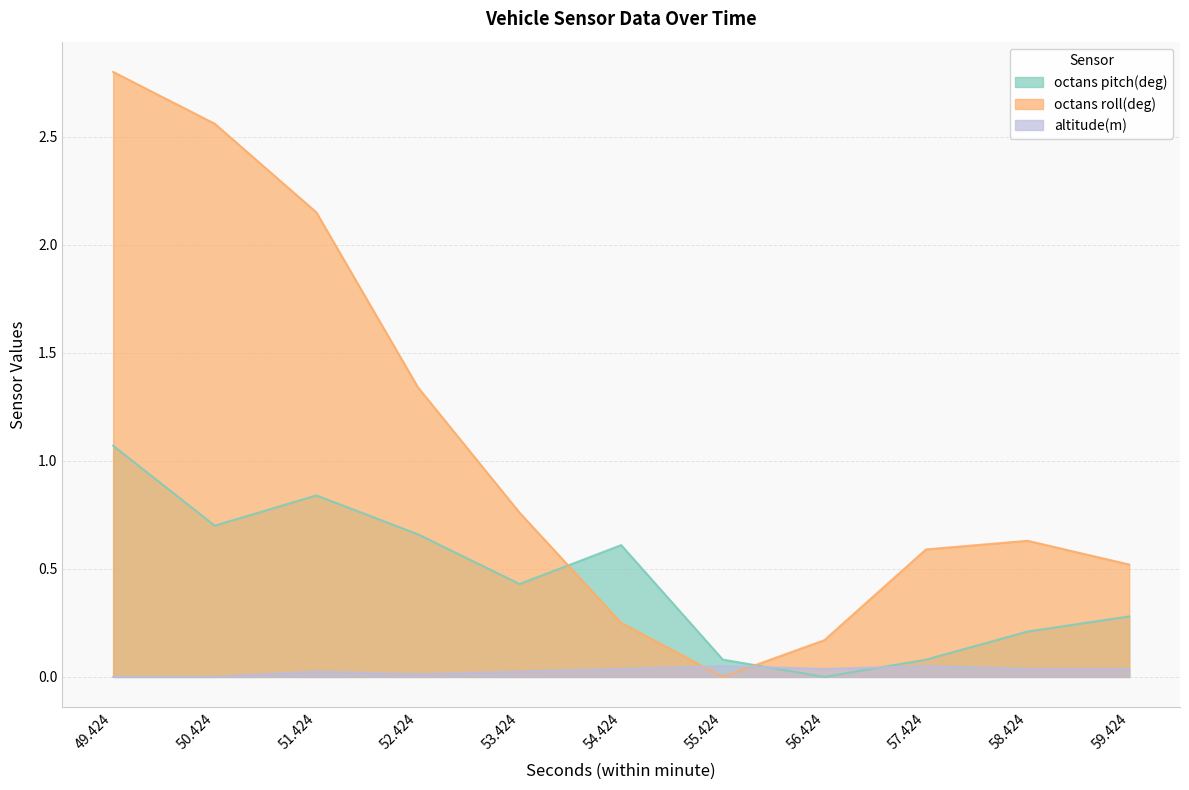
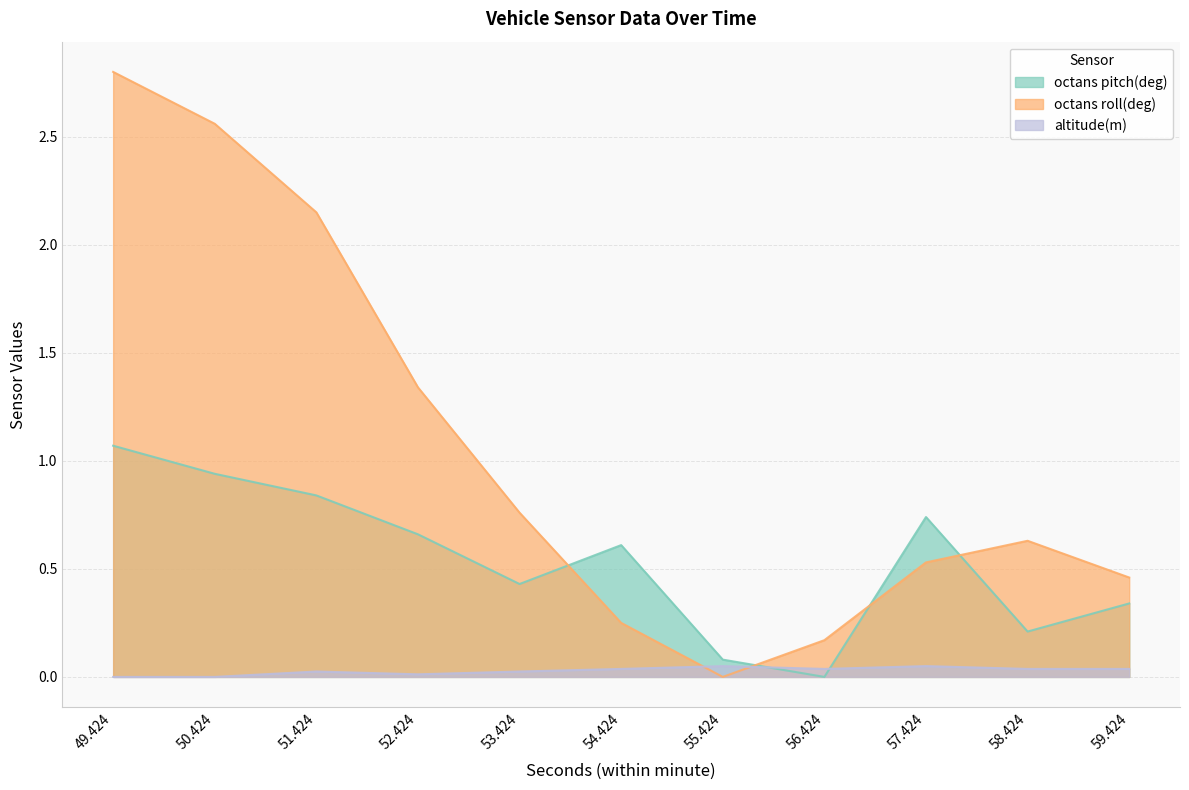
  {
    "octans pitch(deg)": {
      "49.424": 1.07,
-     "50.424": 0.70,
+     "50.424": 0.94,
      "51.424": 0.84,
      "52.424": 0.66,
      "53.424": 0.43,
      "54.424": 0.61,
      "55.424": 0.08,
      "56.424": 0.00,
-     "57.424": 0.08,
+     "57.424": 0.74,
      "58.424": 0.21,
-     "59.424": 0.28
+     "59.424": 0.34
    },
    "octans roll(deg)": {
      "49.424": 2.80,
      "50.424": 2.56,
      "51.424": 2.15,
      "52.424": 1.34,
      "53.424": 0.76,
      "54.424": 0.25,
      "55.424": 0.00,
      "56.424": 0.17,
-     "57.424": 0.59,
+     "57.424": 0.53,
      "58.424": 0.63,
-     "59.424": 0.52
+     "59.424": 0.46
    },
    "altitude(m)": {
      "49.424": 0.00,
      "50.424": 0.00,
      "51.424": 0.03,
      "52.424": 0.01,
      "53.424": 0.03,
      "54.424": 0.04,
      "55.424": 0.05,
      "56.424": 0.04,
      "57.424": 0.05,
      "58.424": 0.04,
      "59.424": 0.04
    }
  }
